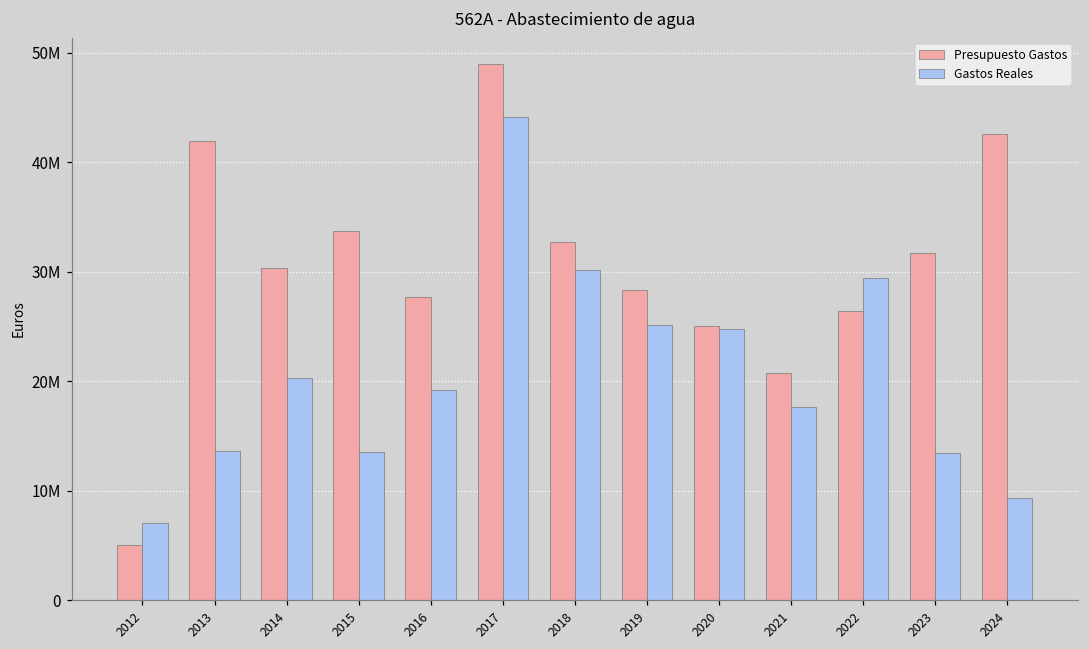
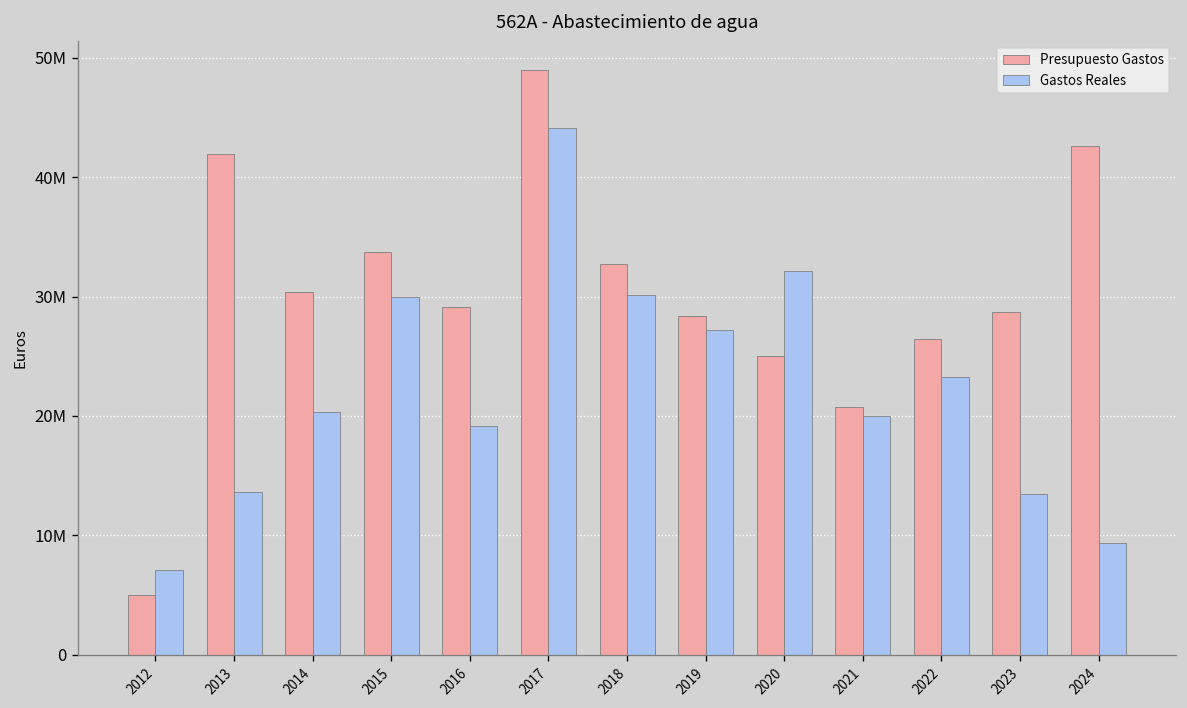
  {
    "Presupuesto Gastos": {
      "2012": 5000000,
      "2013": 42000000,
      "2014": 30000000,
      "2015": 34000000,
-     "2016": 28000000,
+     "2016": 29000000,
      "2017": 49000000,
      "2018": 33000000,
      "2019": 28000000,
      "2020": 25000000,
      "2021": 21000000,
      "2022": 26000000,
-     "2023": 32000000,
+     "2023": 29000000,
      "2024": 43000000
    },
    "Gastos Reales": {
      "2012": 7000000,
      "2013": 14000000,
      "2014": 20000000,
-     "2015": 14000000,
+     "2015": 30000000,
      "2016": 19000000,
      "2017": 44000000,
      "2018": 30000000,
-     "2019": 25000000,
-     "2020": 25000000,
-     "2021": 18000000,
-     "2022": 29000000,
+     "2019": 27000000,
+     "2020": 32000000,
+     "2021": 20000000,
+     "2022": 23000000,
      "2023": 13000000,
      "2024": 9000000
    }
  }
